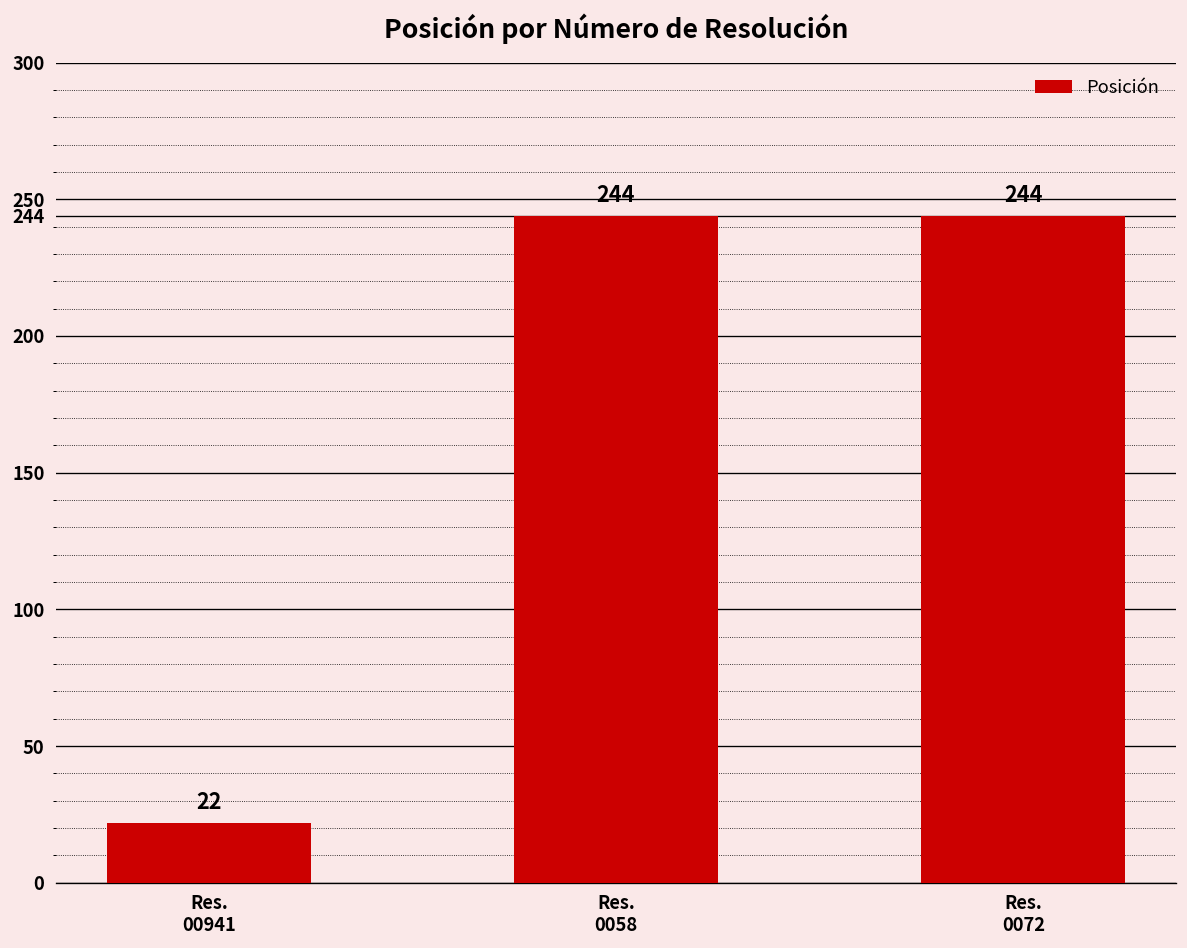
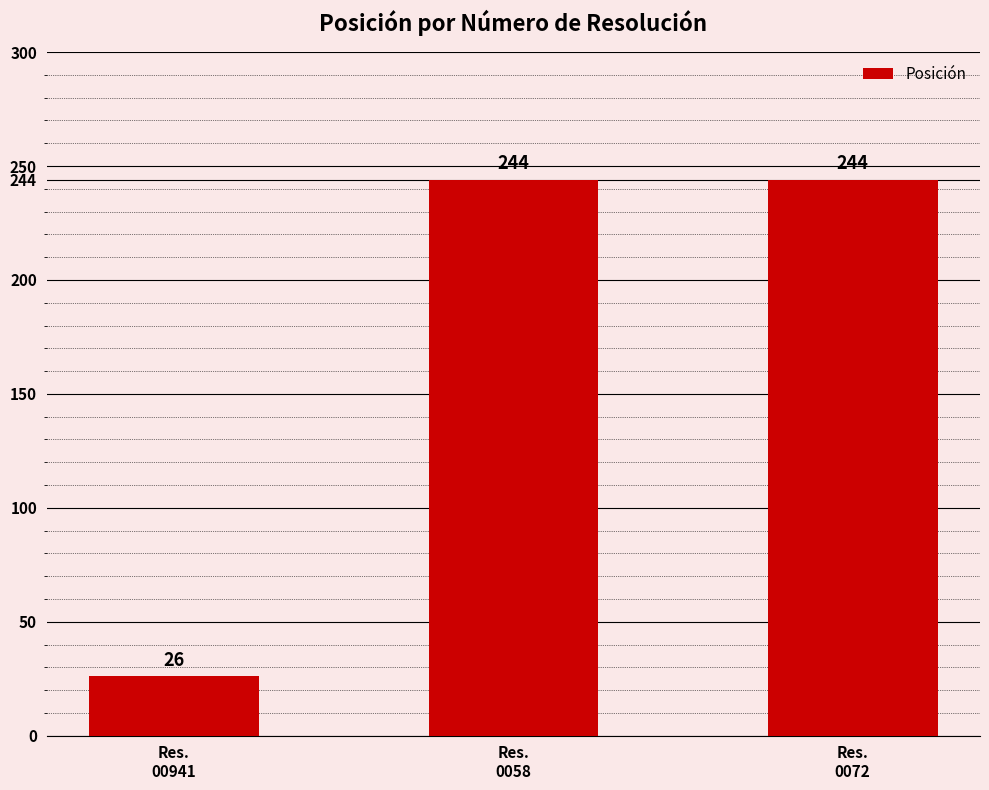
  {
-   "Res. 00941": 22,
+   "Res. 00941": 26,
    "Res. 0058": 244,
    "Res. 0072": 244
  }
